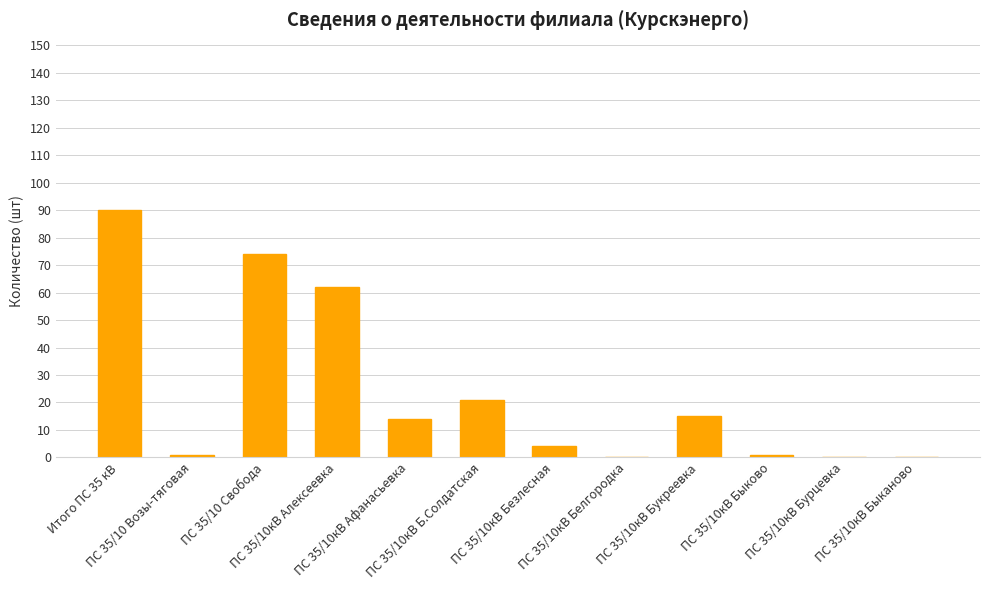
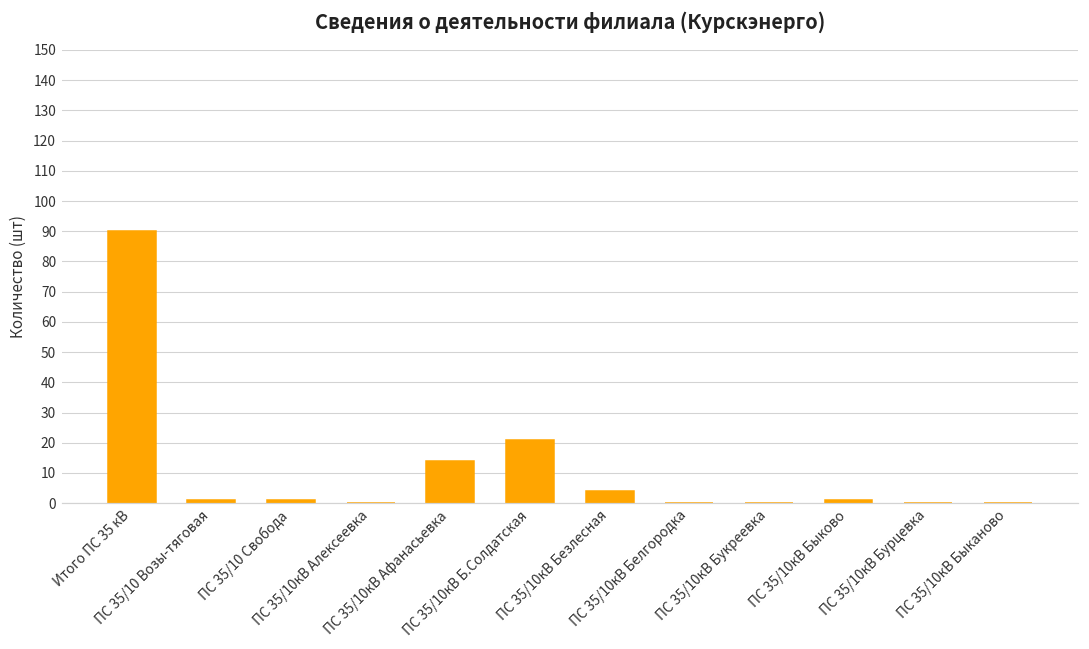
  {
    "Итого ПС 35 кВ": 90,
    "ПС 35/10 Возы-тяговая": 1,
-   "ПС 35/10 Свобода": 74,
-   "ПС 35/10кВ Алексеевка": 62,
+   "ПС 35/10 Свобода": 1,
+   "ПС 35/10кВ Алексеевка": 0,
    "ПС 35/10кВ Афанасьевка": 14,
    "ПС 35/10кВ Б.Солдатская": 21,
    "ПС 35/10кВ Безлесная": 4,
    "ПС 35/10кВ Белгородка": 0,
-   "ПС 35/10кВ Букреевка": 15,
+   "ПС 35/10кВ Букреевка": 0,
    "ПС 35/10кВ Быково": 1,
    "ПС 35/10кВ Бурцевка": 0,
    "ПС 35/10кВ Быканово": 0
  }
